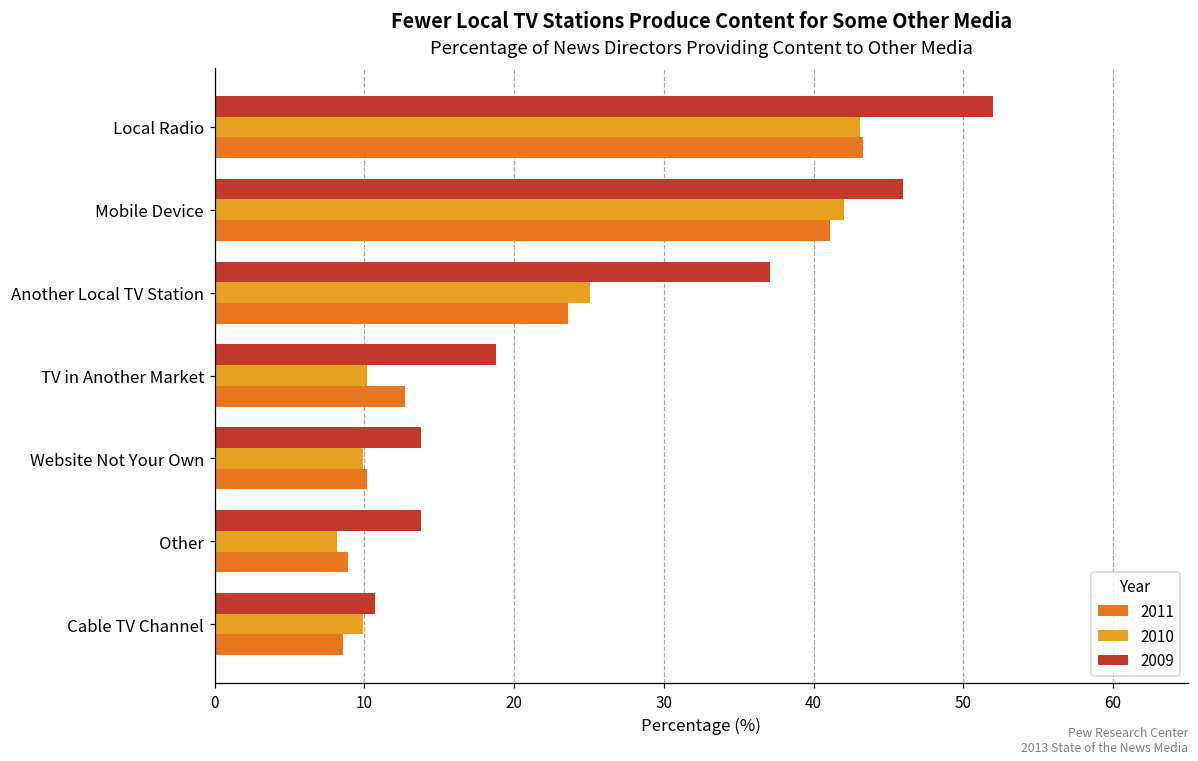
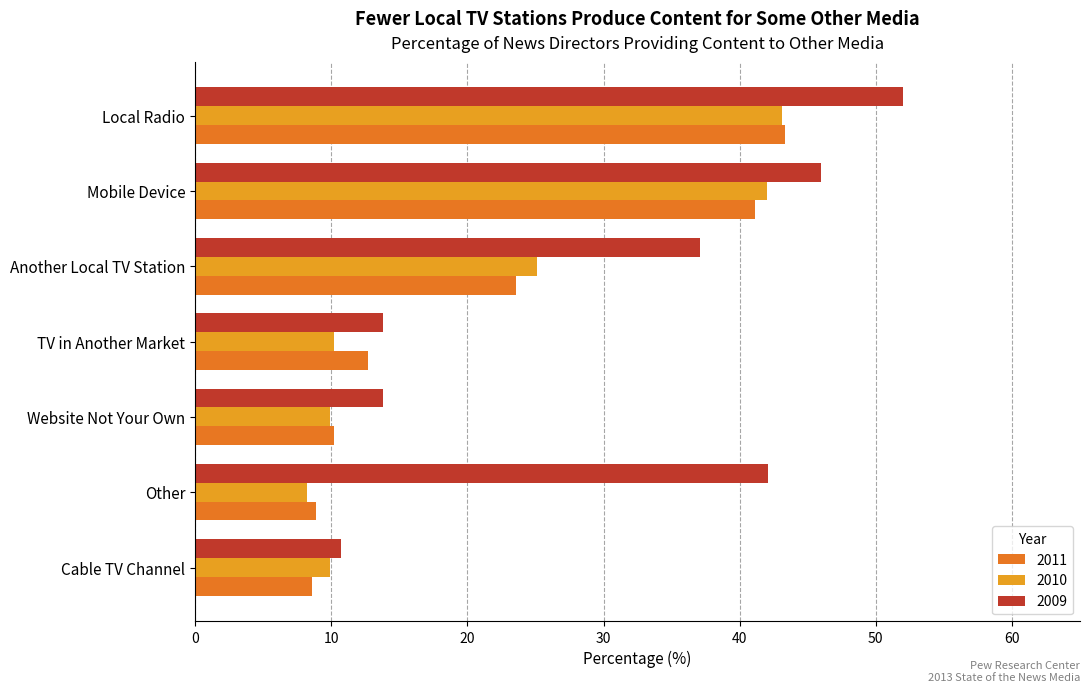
  {
    "2009": {
      "Local Radio": 52.0,
      "Mobile Device": 46.0,
      "Another Local TV Station": 37.1,
-     "TV in Another Market": 18.8,
+     "TV in Another Market": 13.8,
      "Website Not Your Own": 13.8,
-     "Other": 13.8,
+     "Other": 42.1,
      "Cable TV Channel": 10.7
    }
  }
